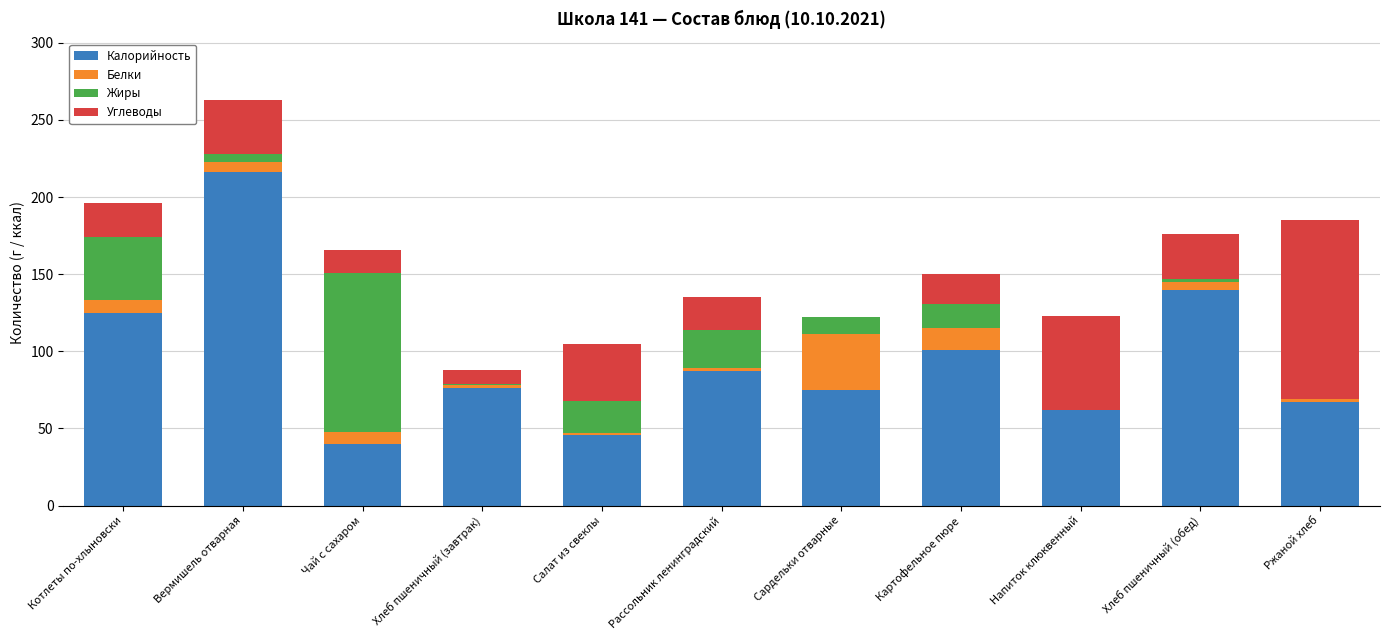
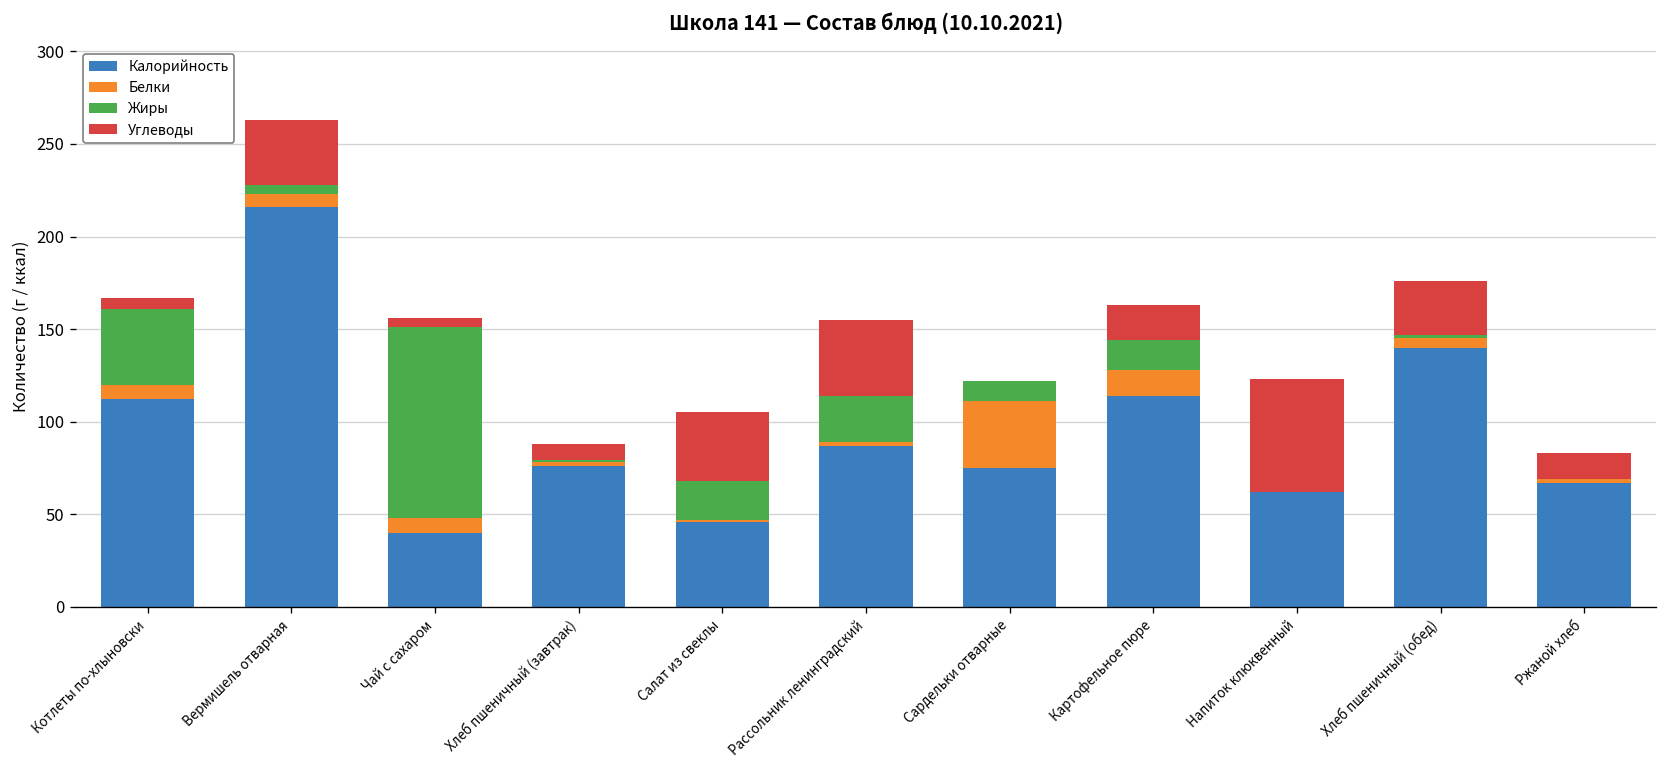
  {
    "Калорийность": {
-     "Котлеты по-хлыновски": 125,
+     "Котлеты по-хлыновски": 112,
      "Вермишель отварная": 216,
      "Чай с сахаром": 40,
      "Хлеб пшеничный (завтрак)": 76,
      "Салат из свеклы": 46,
      "Рассольник ленинградский": 87,
      "Сардельки отварные": 75,
-     "Картофельное пюре": 101,
+     "Картофельное пюре": 114,
      "Напиток клюквенный": 62,
      "Хлеб пшеничный (обед)": 140,
      "Ржаной хлеб": 67
    },
    "Белки": {
      "Котлеты по-хлыновски": 8,
      "Вермишель отварная": 7,
      "Чай с сахаром": 8,
      "Хлеб пшеничный (завтрак)": 2,
      "Рассольник ленинградский": 2,
      "Сардельки отварные": 36,
      "Картофельное пюре": 14,
      "Напиток клюквенный": 0,
      "Хлеб пшеничный (обед)": 5,
      "Ржаной хлеб": 2
    },
    "Жиры": {
      "Котлеты по-хлыновски": 41,
      "Вермишель отварная": 5,
      "Чай с сахаром": 103,
      "Салат из свеклы": 21,
      "Рассольник ленинградский": 25,
      "Сардельки отварные": 11,
      "Картофельное пюре": 16,
      "Напиток клюквенный": 0,
      "Хлеб пшеничный (обед)": 2,
      "Ржаной хлеб": 0
    },
    "Углеводы": {
-     "Котлеты по-хлыновски": 22,
+     "Котлеты по-хлыновски": 6,
      "Вермишель отварная": 35,
-     "Чай с сахаром": 15,
+     "Чай с сахаром": 5,
      "Хлеб пшеничный (завтрак)": 9,
      "Салат из свеклы": 37,
-     "Рассольник ленинградский": 21,
+     "Рассольник ленинградский": 41,
      "Сардельки отварные": 0,
      "Картофельное пюре": 19,
      "Напиток клюквенный": 61,
      "Хлеб пшеничный (обед)": 29,
-     "Ржаной хлеб": 116
+     "Ржаной хлеб": 14
    }
  }
